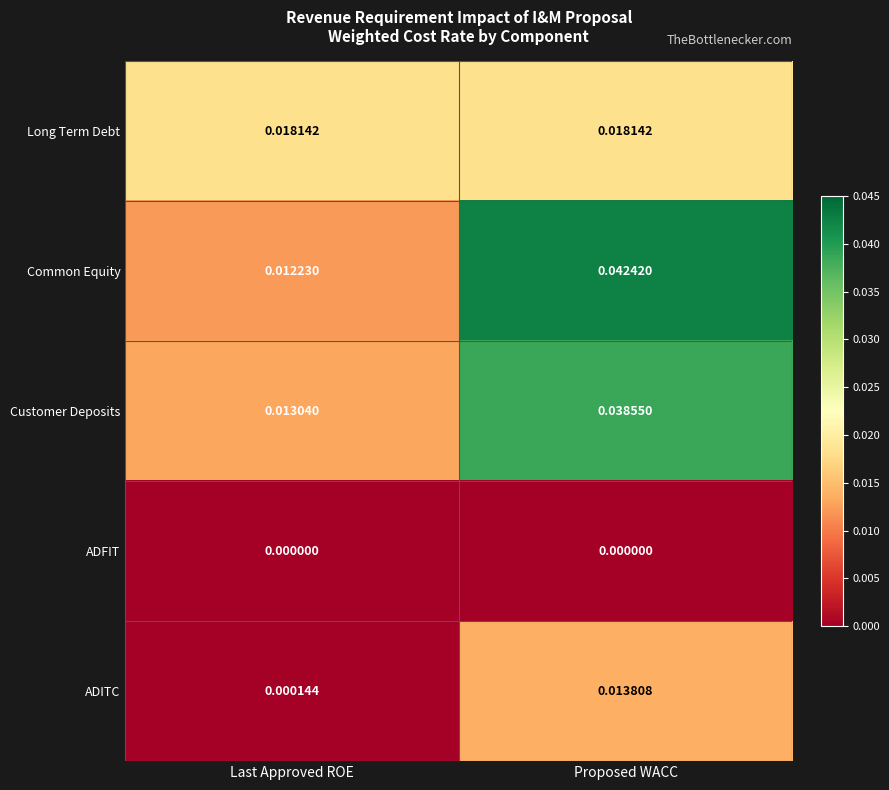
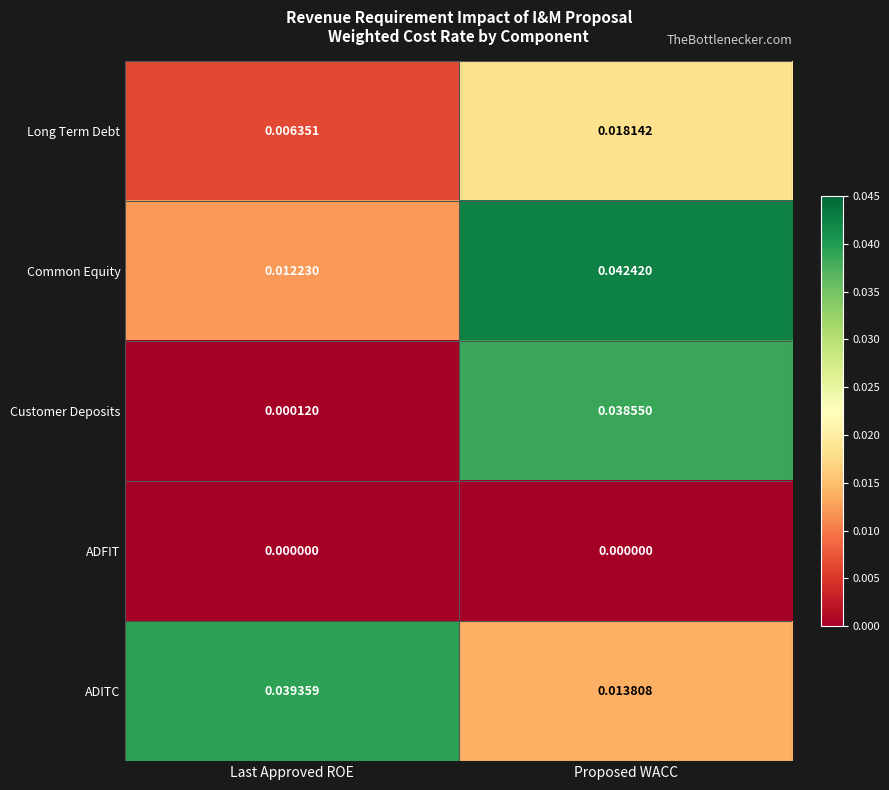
  {
    "Long Term Debt": {
-     "Last Approved ROE": 0.018142,
+     "Last Approved ROE": 0.006351,
      "Proposed WACC": 0.018142
    },
    "Common Equity": {
      "Last Approved ROE": 0.012230,
      "Proposed WACC": 0.042420
    },
    "Customer Deposits": {
-     "Last Approved ROE": 0.013040,
+     "Last Approved ROE": 0.000120,
      "Proposed WACC": 0.038550
    },
    "ADFIT": {
      "Last Approved ROE": 0.000000,
      "Proposed WACC": 0.000000
    },
    "ADITC": {
-     "Last Approved ROE": 0.000144,
+     "Last Approved ROE": 0.039359,
      "Proposed WACC": 0.013808
    }
  }
